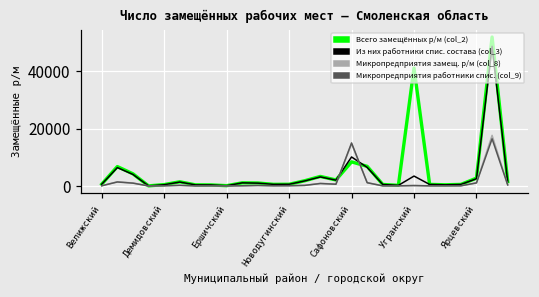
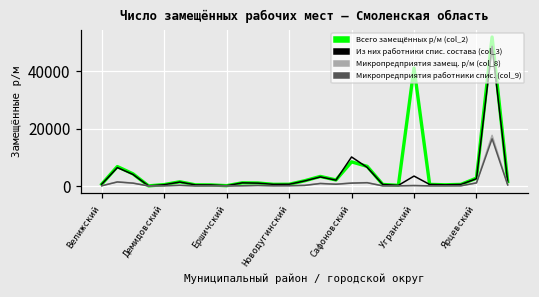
  {
    "Всего замещённых р/м (col_2)": {
      "Сафоновский": 8000
    },
    "Из них работники спис. состава (col_3)": {
      "Сафоновский": 10000,
      "Угранский": 4000
    },
    "Микропредприятия замещ. р/м (col_8)": {
-     "Сафоновский": 15000
+     "Сафоновский": 1000
    },
    "Микропредприятия работники спис. (col_9)": {
-     "Сафоновский": 15000
+     "Сафоновский": 1000
    }
  }
